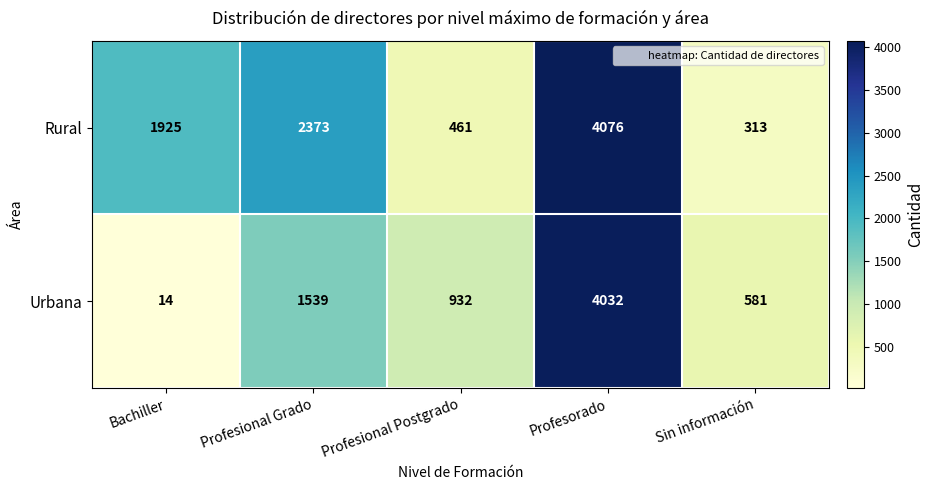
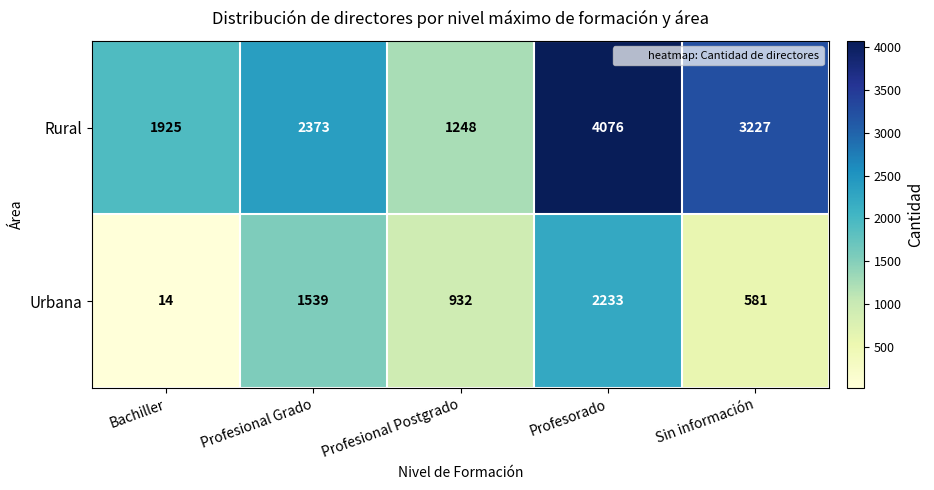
  {
    "Rural": {
      "Bachiller": 1925,
      "Profesional Grado": 2373,
-     "Profesional Postgrado": 461,
+     "Profesional Postgrado": 1248,
      "Profesorado": 4076,
-     "Sin información": 313
+     "Sin información": 3227
    },
    "Urbana": {
      "Bachiller": 14,
      "Profesional Grado": 1539,
      "Profesional Postgrado": 932,
-     "Profesorado": 4032,
+     "Profesorado": 2233,
      "Sin información": 581
    }
  }
